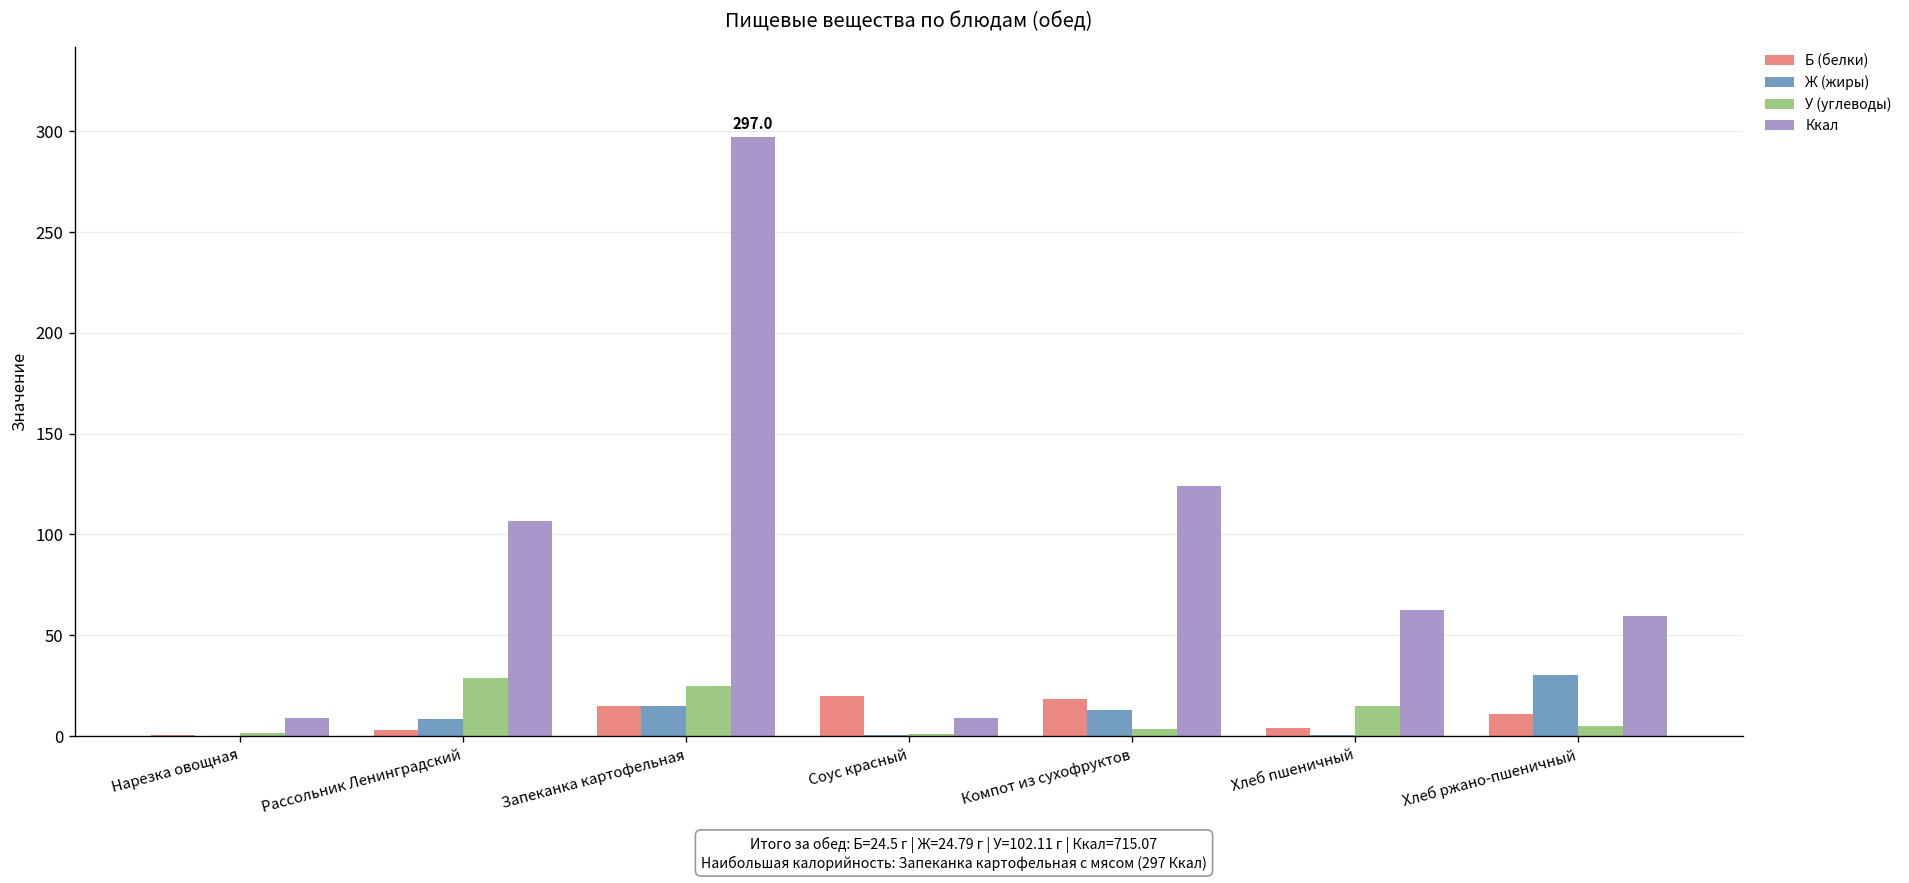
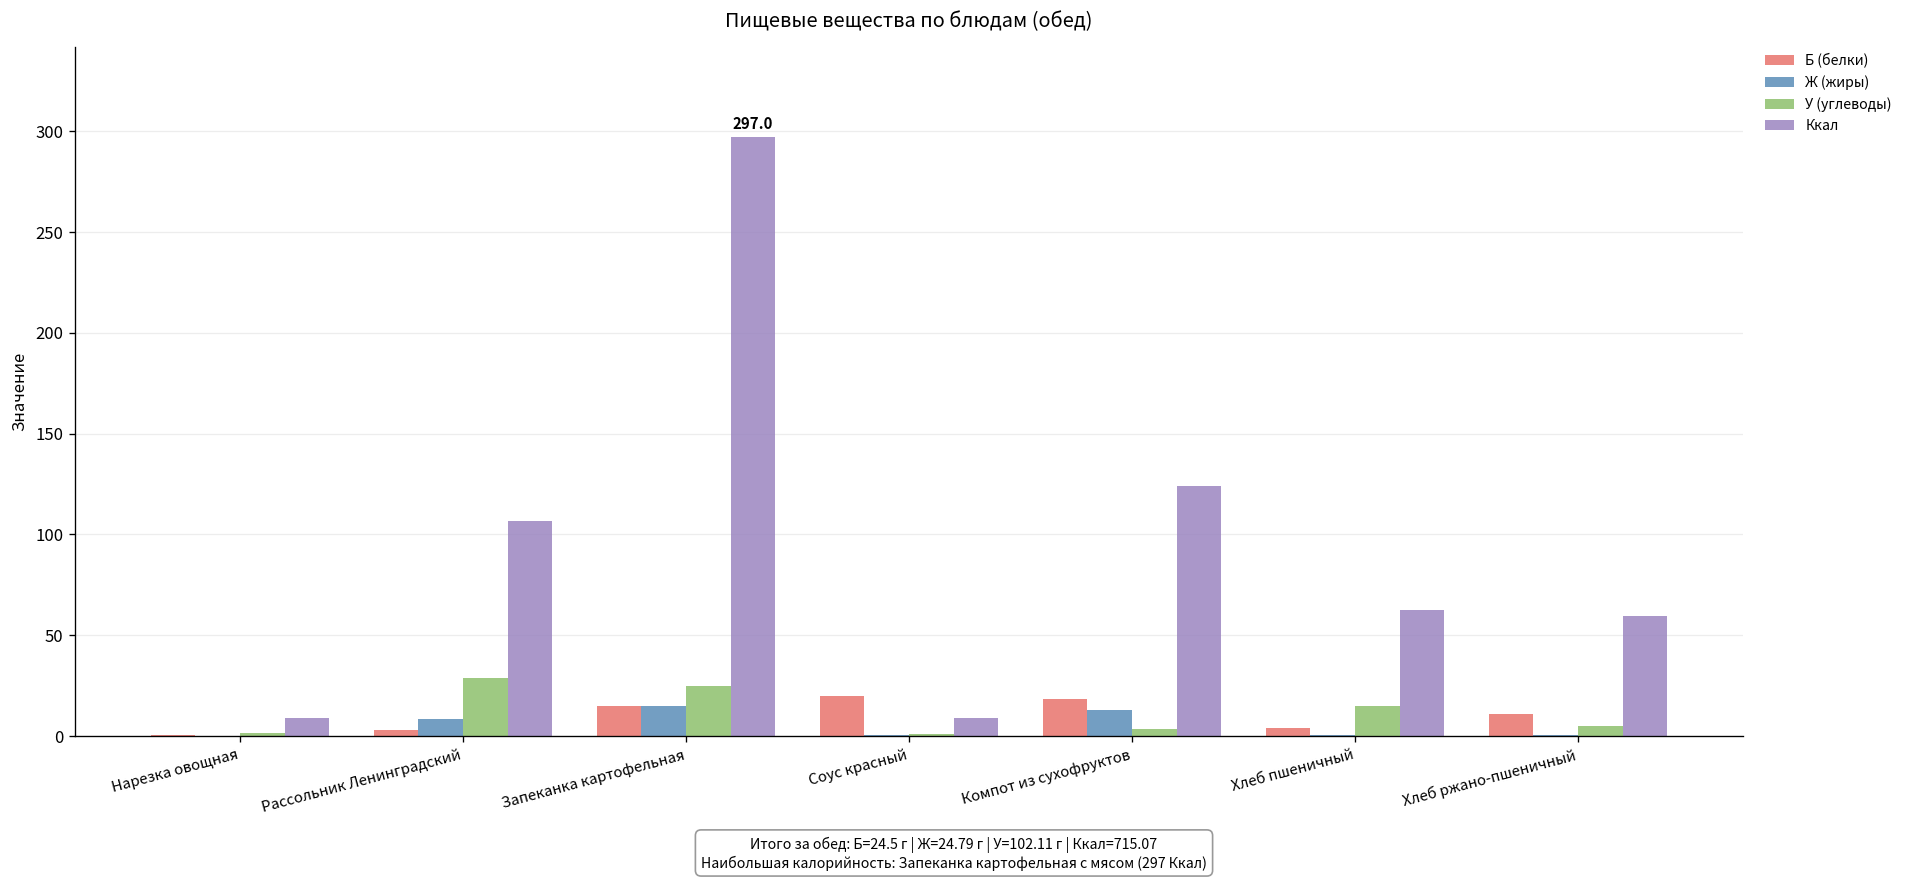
  {
    "Б (белки)": {
      "Рассольник Ленинградский": 3,
      "Запеканка картофельная": 15,
      "Соус красный": 20,
      "Компот из сухофруктов": 19,
      "Хлеб пшеничный": 4,
      "Хлеб ржано-пшеничный": 11
    },
    "Ж (жиры)": {
      "Рассольник Ленинградский": 9,
      "Запеканка картофельная": 15,
      "Компот из сухофруктов": 13,
-     "Хлеб ржано-пшеничный": 30
+     "Хлеб ржано-пшеничный": 0
    },
    "У (углеводы)": {
      "Нарезка овощная": 2,
      "Рассольник Ленинградский": 29,
      "Запеканка картофельная": 25,
      "Компот из сухофруктов": 3,
      "Хлеб пшеничный": 15,
      "Хлеб ржано-пшеничный": 5
    },
    "Ккал": {
      "Запеканка картофельная": 297.0
    }
  }
